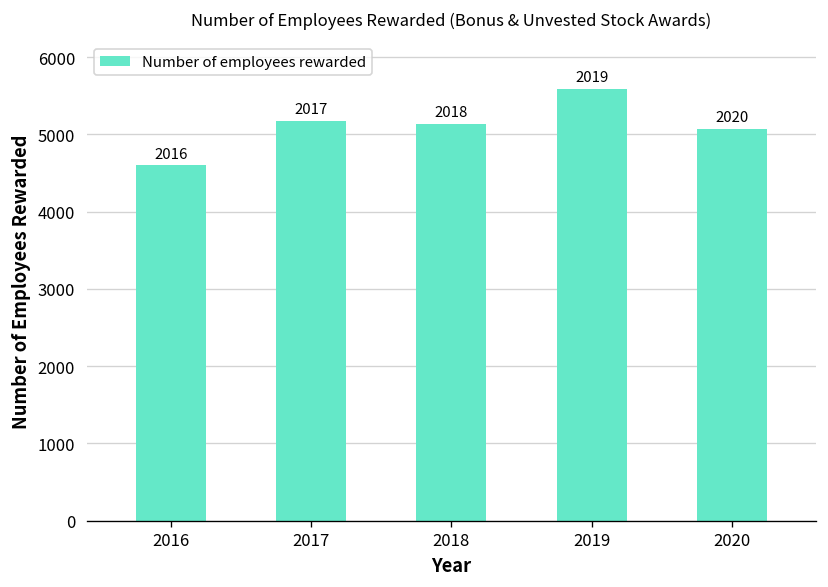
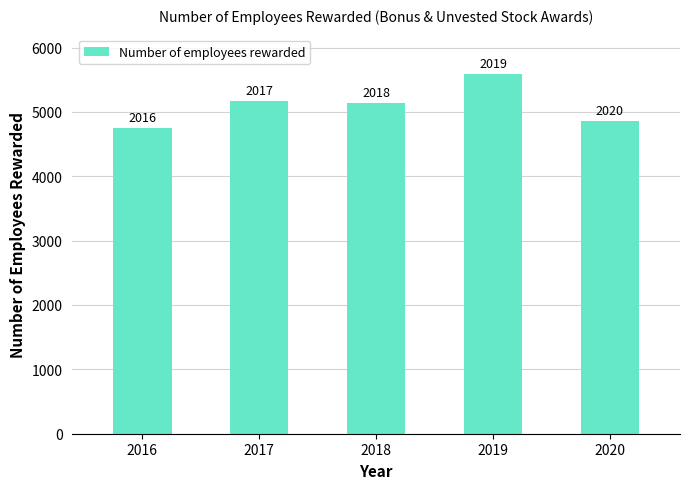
  {
-   "2016": 4600,
-   "2020": 5100
+   "2016": 4800,
+   "2020": 4900
  }
